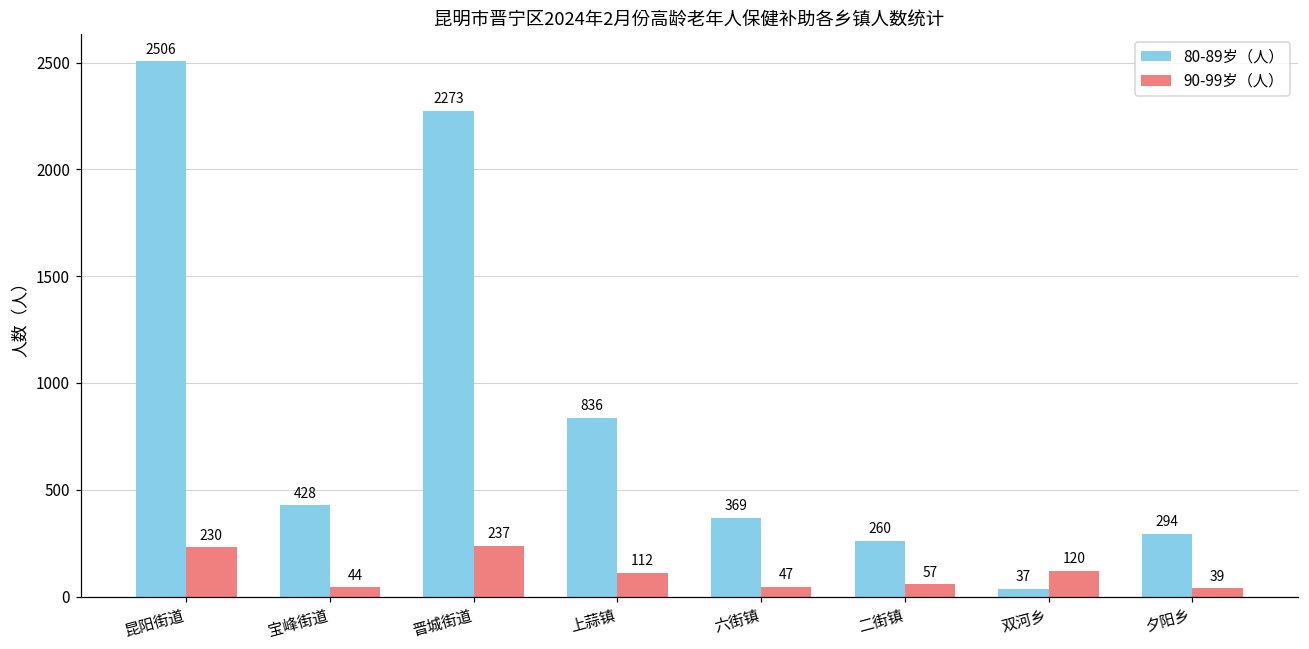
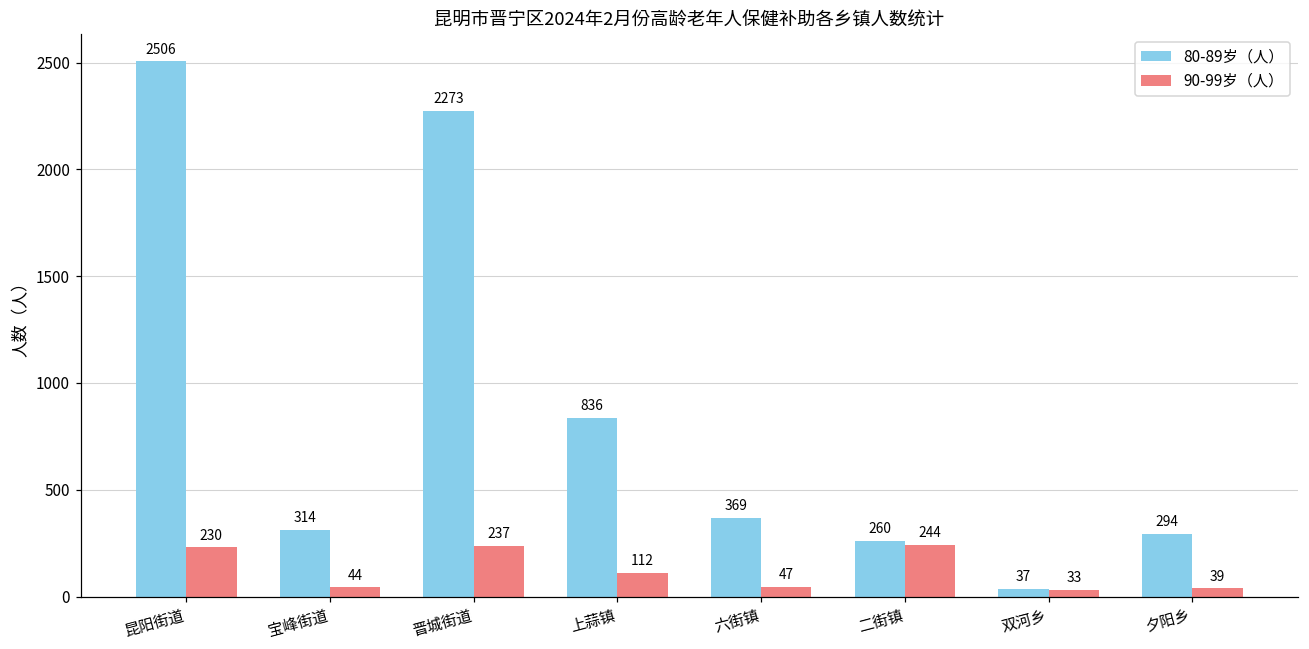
  {
    "80-89岁（人）": {
      "昆阳街道": 2506,
-     "宝峰街道": 428,
+     "宝峰街道": 314,
      "晋城街道": 2273,
      "上蒜镇": 836,
      "六街镇": 369,
      "二街镇": 260,
      "双河乡": 37,
      "夕阳乡": 294
    },
    "90-99岁（人）": {
      "昆阳街道": 230,
      "宝峰街道": 44,
      "晋城街道": 237,
      "上蒜镇": 112,
      "六街镇": 47,
-     "二街镇": 57,
-     "双河乡": 120,
+     "二街镇": 244,
+     "双河乡": 33,
      "夕阳乡": 39
    }
  }
